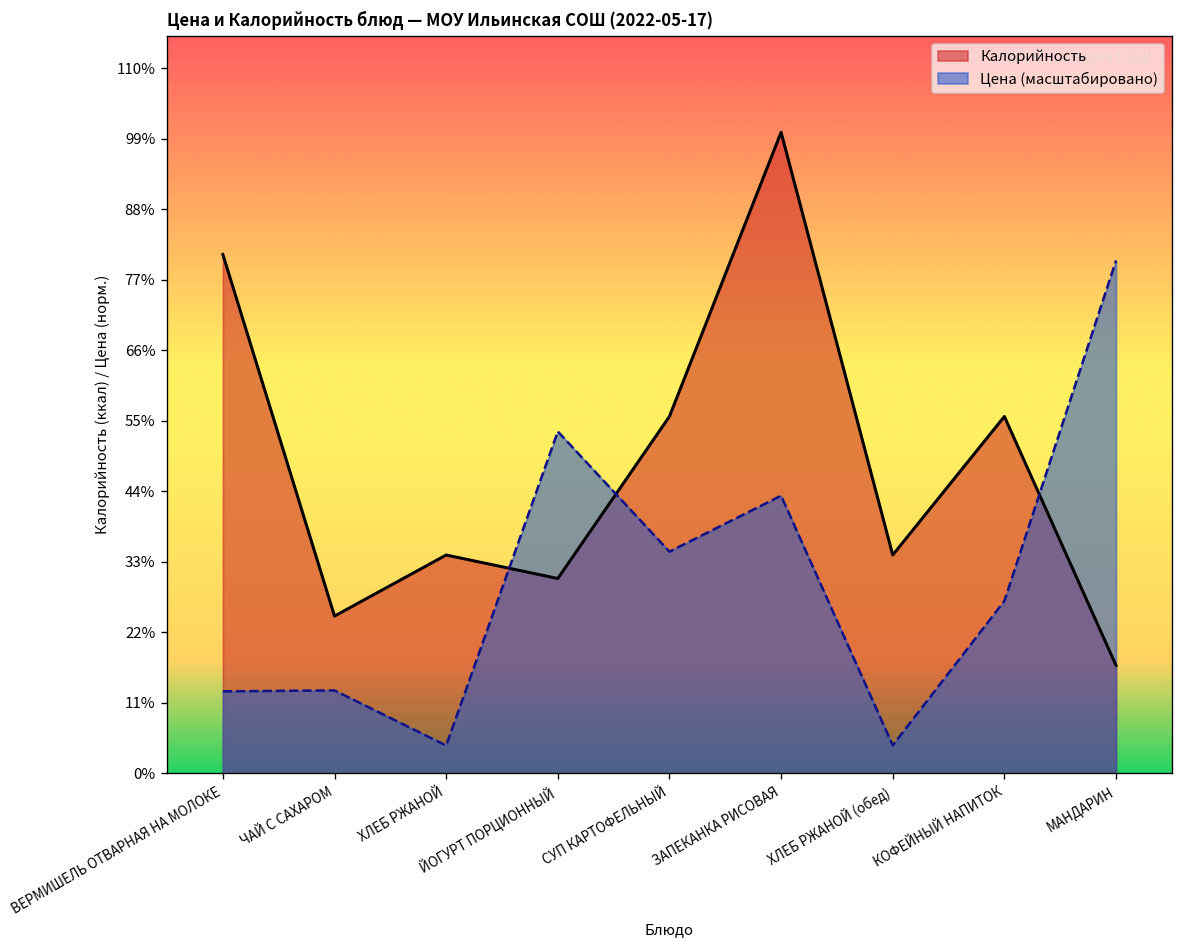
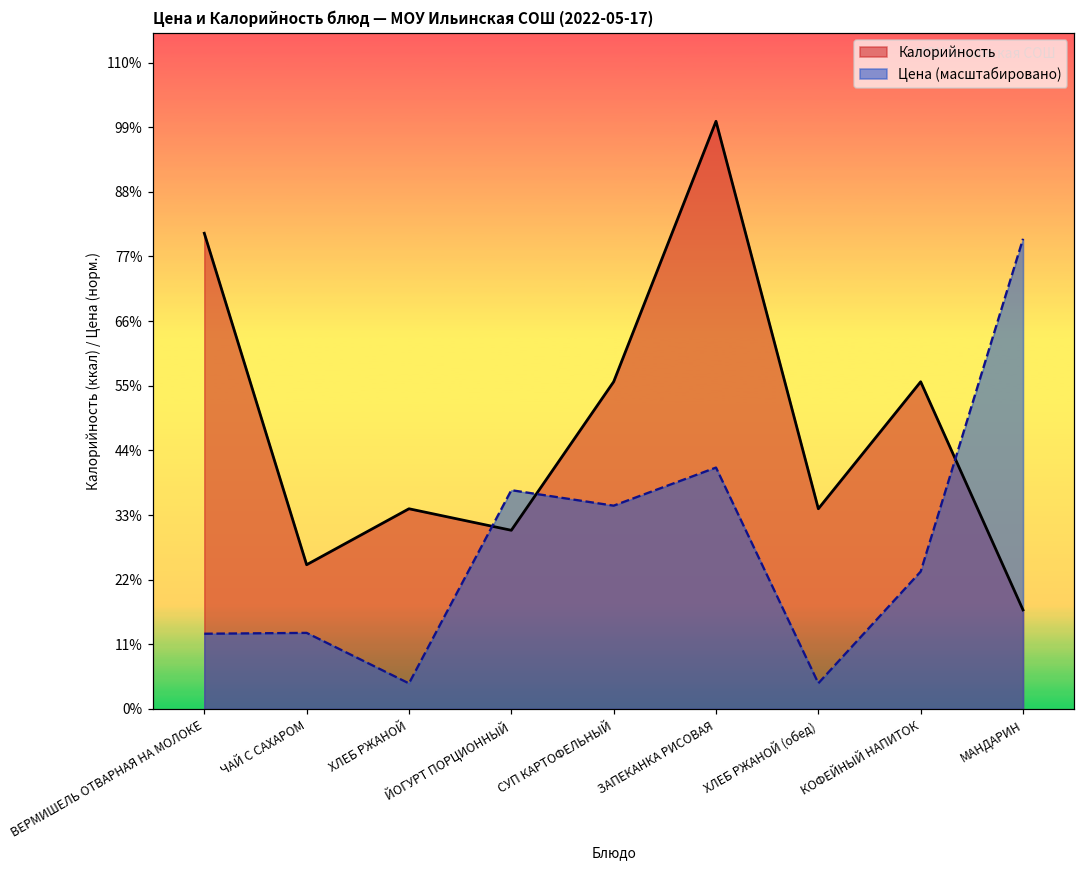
  {
    "Калорийность": {
      "ВЕРМИШЕЛЬ ОТВАРНАЯ НА МОЛОКЕ": "81%",
      "ЧАЙ С САХАРОМ": "25%",
      "ХЛЕБ РЖАНОЙ": "34%",
      "ЙОГУРТ ПОРЦИОННЫЙ": "30%",
      "СУП КАРТОФЕЛЬНЫЙ": "56%",
      "ЗАПЕКАНКА РИСОВАЯ": "100%",
      "ХЛЕБ РЖАНОЙ (обед)": "34%",
      "КОФЕЙНЫЙ НАПИТОК": "56%",
      "МАНДАРИН": "17%"
    },
    "Цена (масштабировано)": {
      "ВЕРМИШЕЛЬ ОТВАРНАЯ НА МОЛОКЕ": "13%",
      "ЧАЙ С САХАРОМ": "13%",
      "ХЛЕБ РЖАНОЙ": "4%",
-     "ЙОГУРТ ПОРЦИОННЫЙ": "53%",
+     "ЙОГУРТ ПОРЦИОННЫЙ": "37%",
      "СУП КАРТОФЕЛЬНЫЙ": "35%",
-     "ЗАПЕКАНКА РИСОВАЯ": "43%",
+     "ЗАПЕКАНКА РИСОВАЯ": "41%",
      "ХЛЕБ РЖАНОЙ (обед)": "4%",
-     "КОФЕЙНЫЙ НАПИТОК": "27%",
+     "КОФЕЙНЫЙ НАПИТОК": "23%",
      "МАНДАРИН": "80%"
    }
  }
